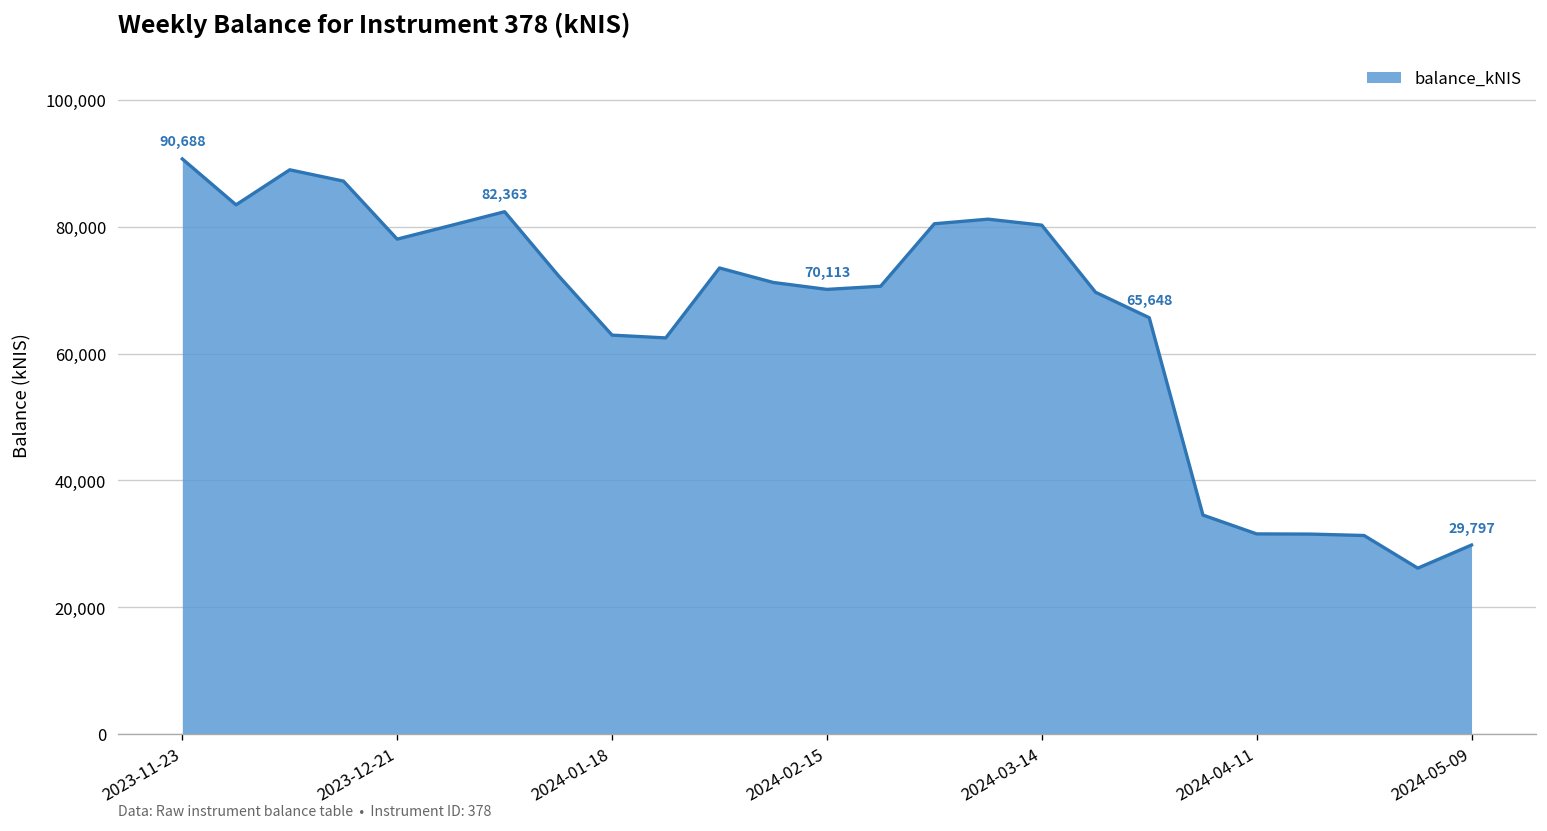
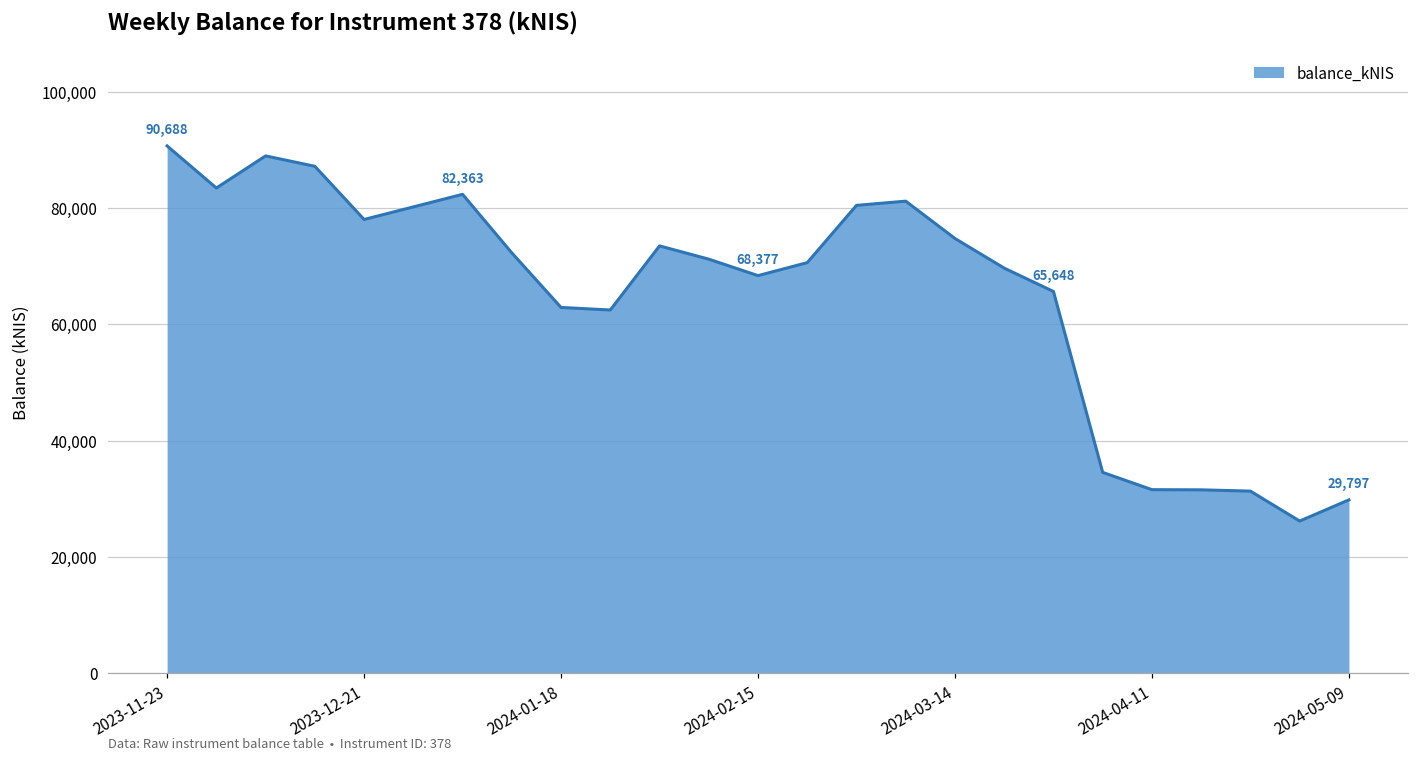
  {
    "2023-11-23": "90,688",
-   "2024-02-15": "70,113",
-   "2024-03-14": "80,000",
+   "2024-02-15": "68,377",
+   "2024-03-14": "75,000",
    "2024-05-09": "29,797"
  }
